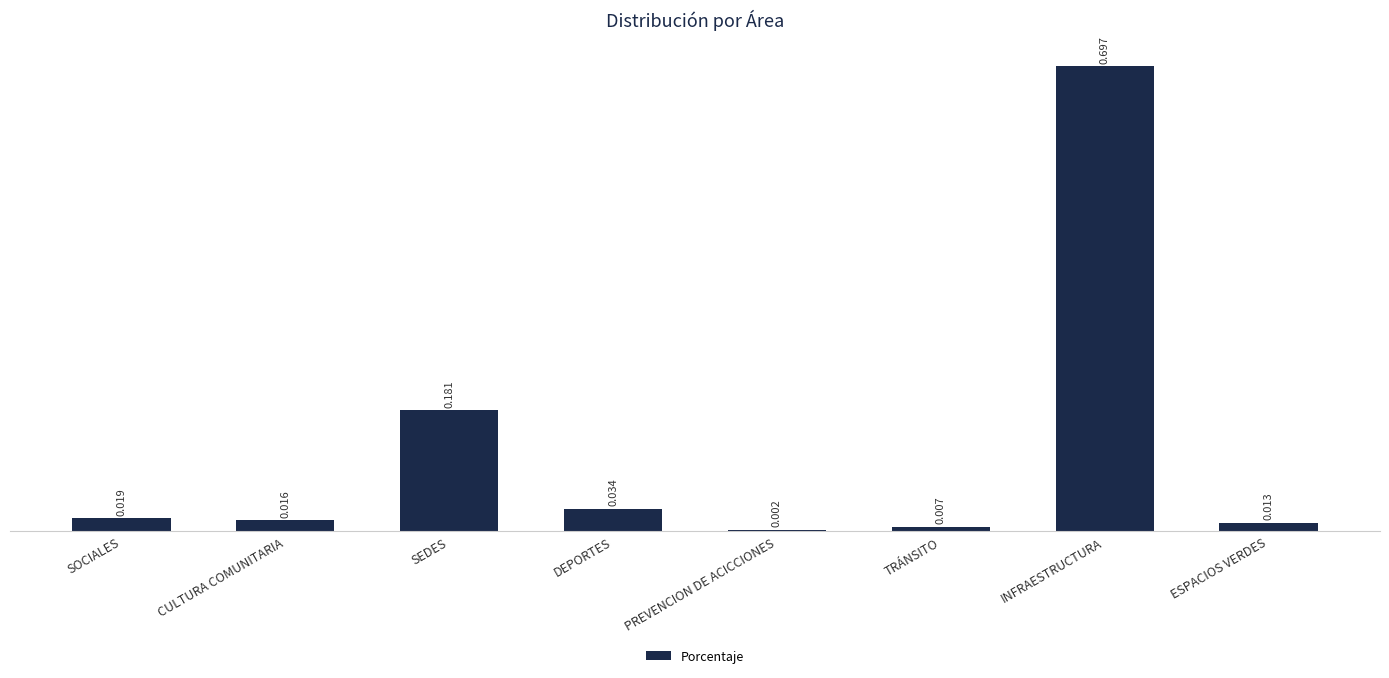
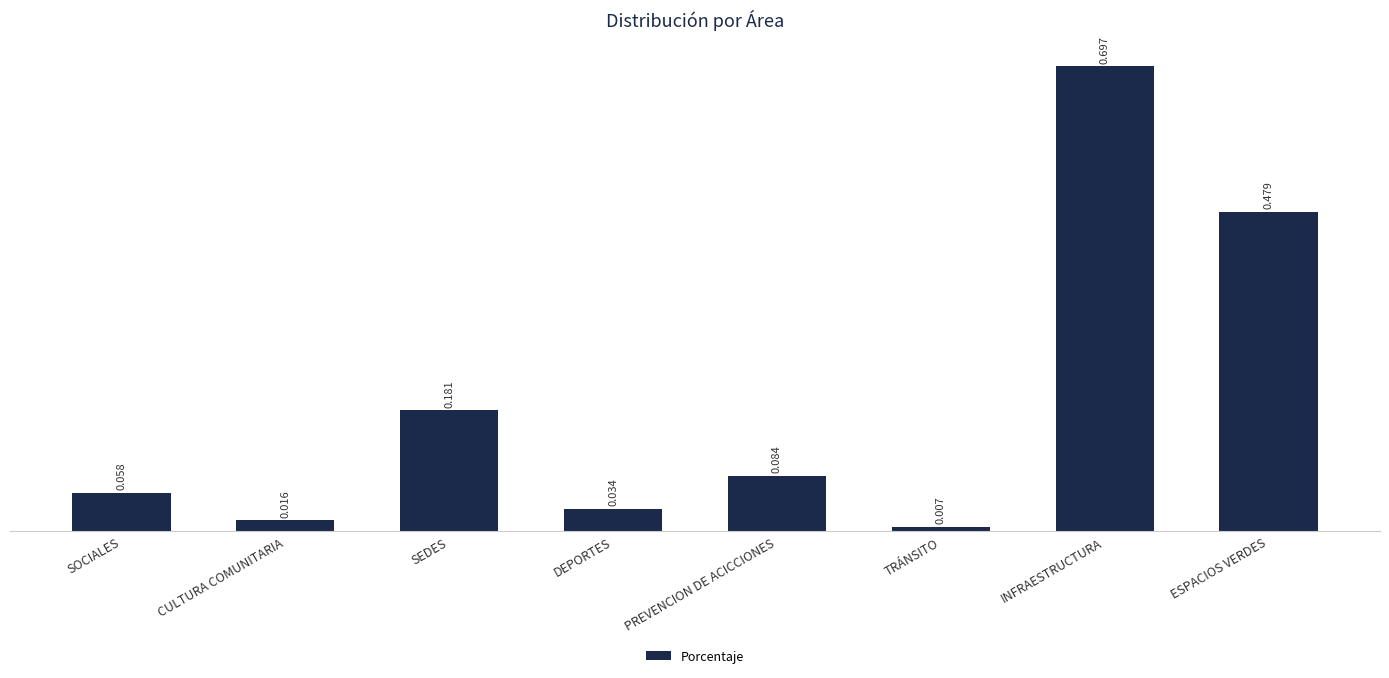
  {
-   "SOCIALES": 0.019,
+   "SOCIALES": 0.058,
    "CULTURA COMUNITARIA": 0.016,
    "SEDES": 0.181,
    "DEPORTES": 0.034,
-   "PREVENCION DE ACICCIONES": 0.002,
+   "PREVENCION DE ACICCIONES": 0.084,
    "TRÁNSITO": 0.007,
    "INFRAESTRUCTURA": 0.697,
-   "ESPACIOS VERDES": 0.013
+   "ESPACIOS VERDES": 0.479
  }
